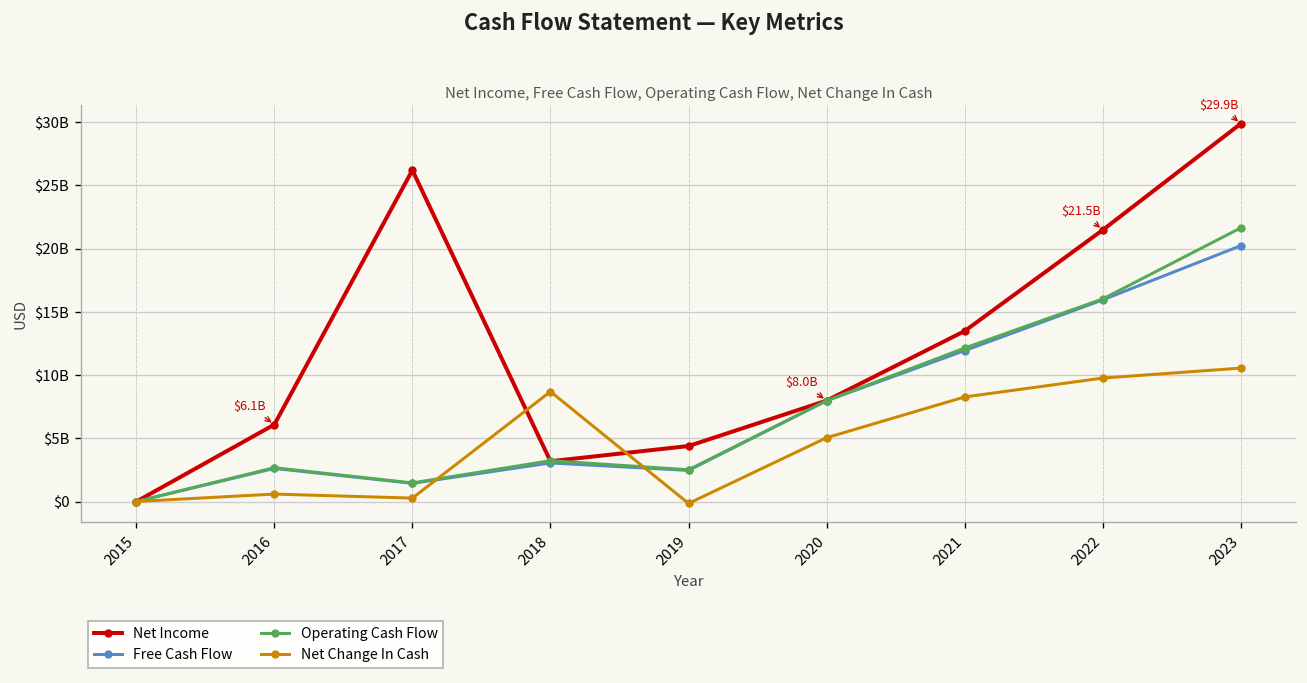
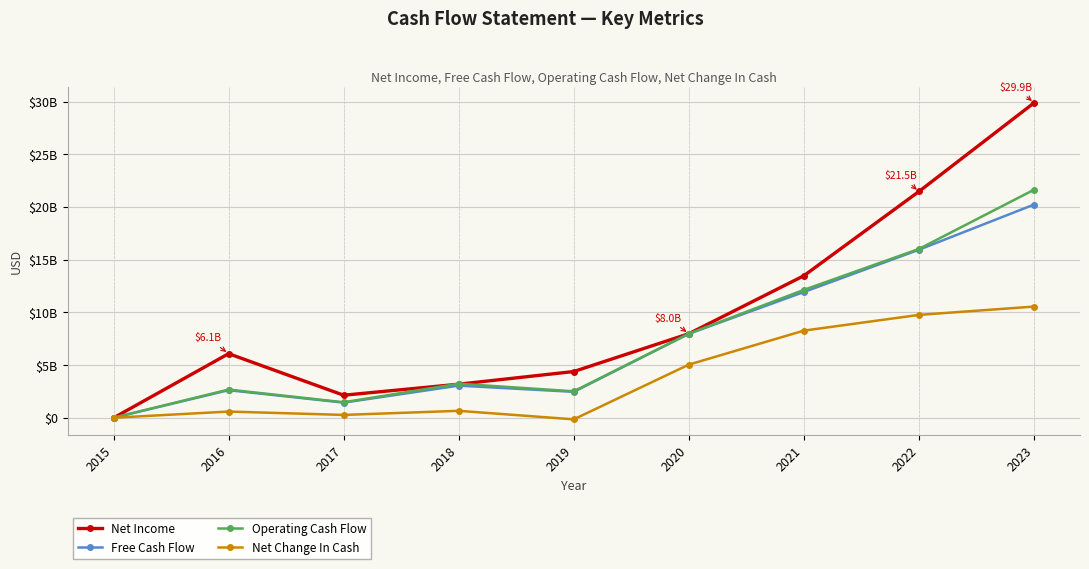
  {
    "Net Income": {
-     "2017": "$26200000000",
+     "2017": "$2100000000",
      "2019": "$4400000000",
      "2021": "$13500000000"
    },
    "Free Cash Flow": {
      "2023": "$20200000000"
    },
    "Operating Cash Flow": {
      "2023": "$21600000000"
    },
    "Net Change In Cash": {
      "2016": "$600000000",
      "2017": "$300000000",
-     "2018": "$8700000000",
+     "2018": "$700000000",
      "2019": "$-200000000",
      "2020": "$5000000000",
      "2021": "$8300000000",
      "2022": "$9800000000",
      "2023": "$10600000000"
    }
  }
